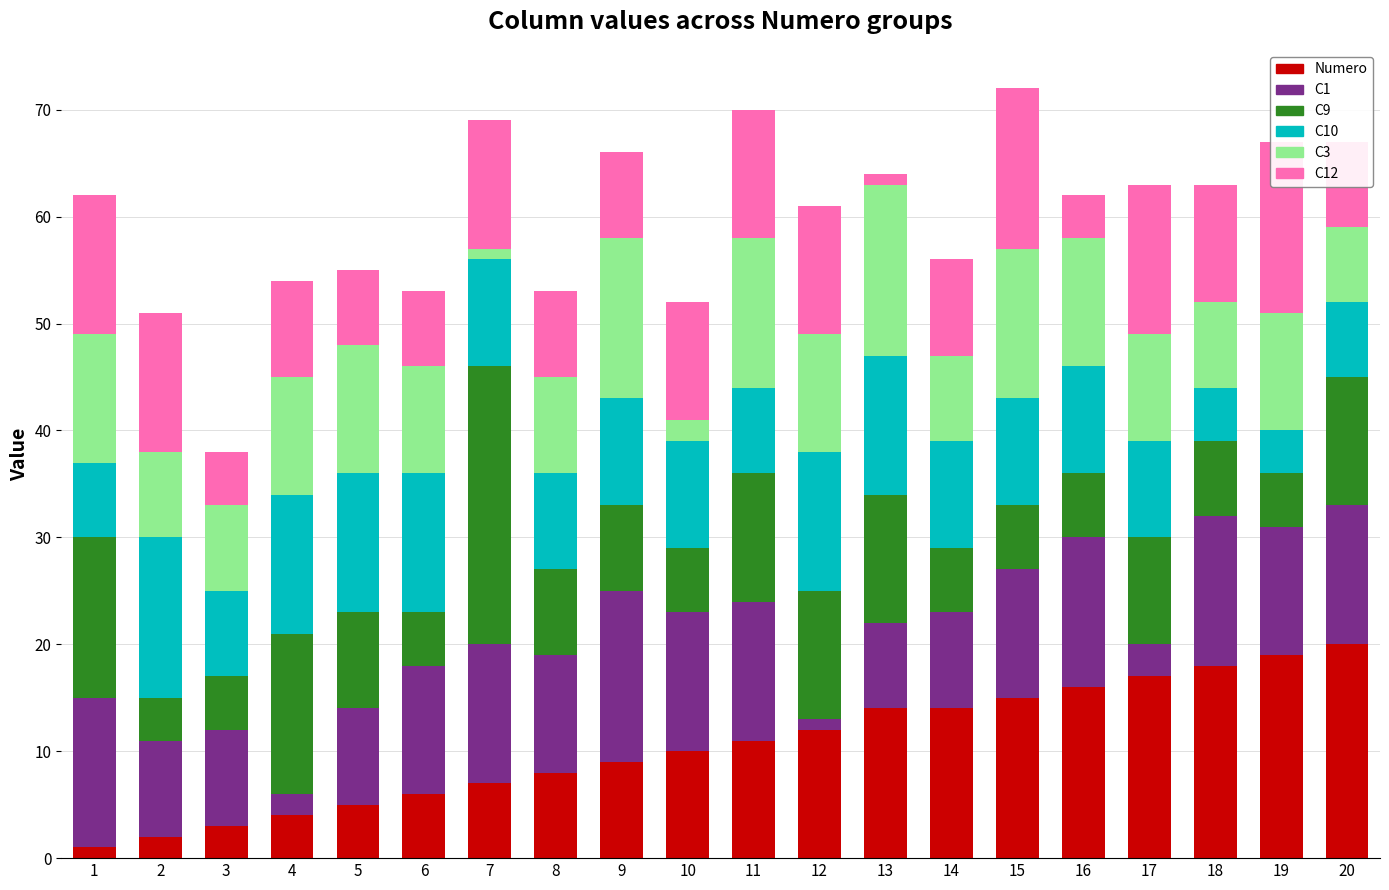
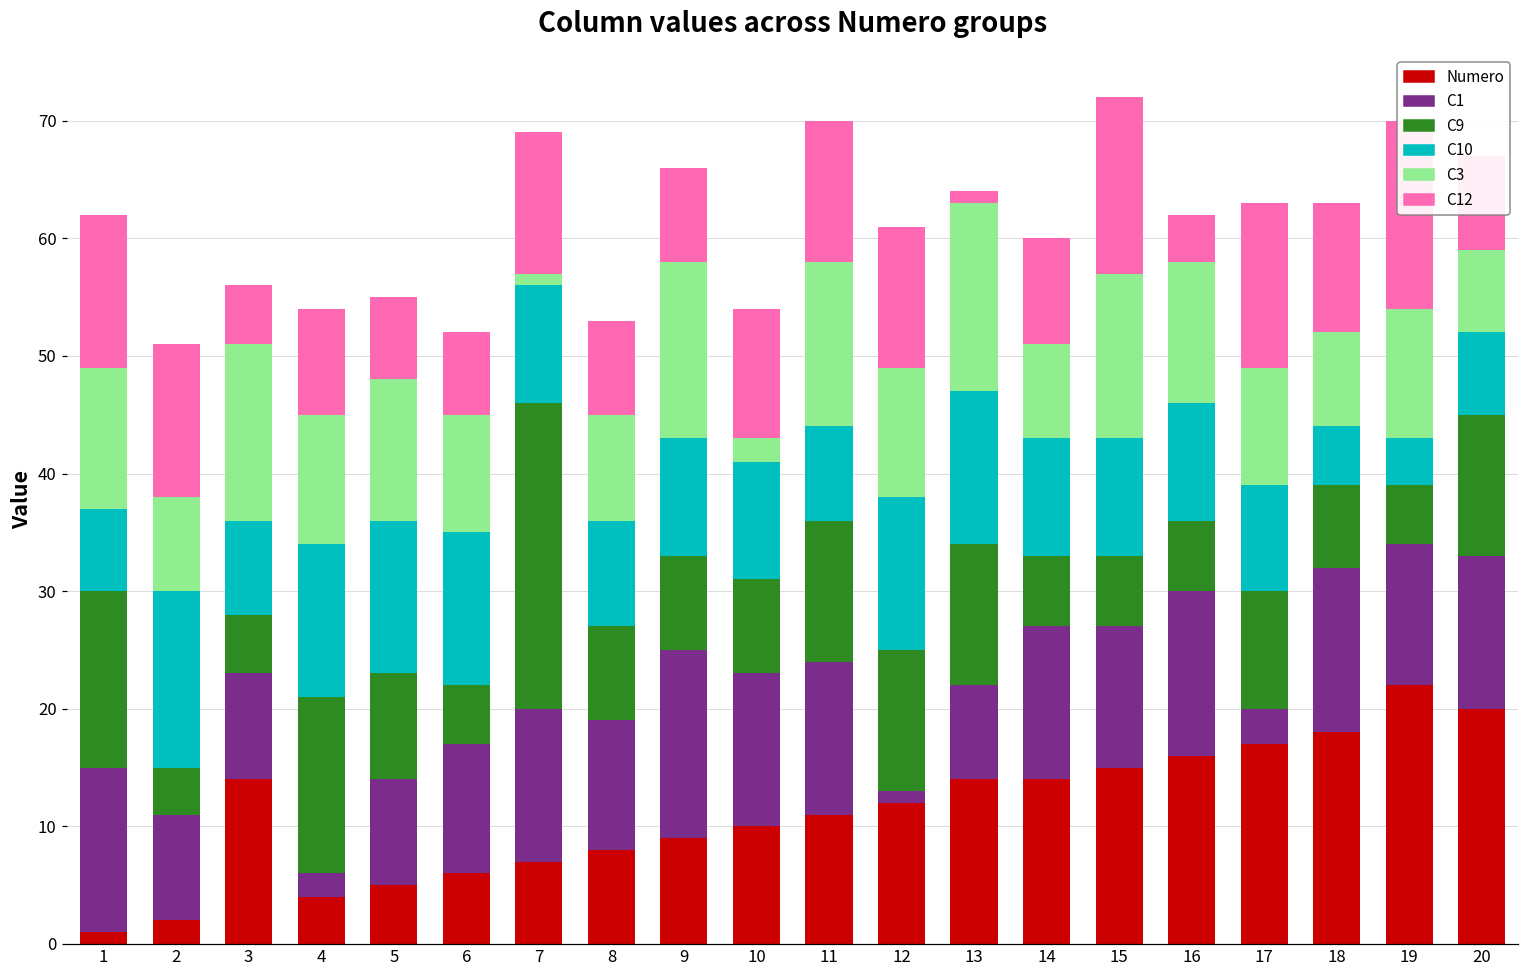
  {
    "Numero": {
      "1": 1,
      "2": 2,
-     "3": 3,
+     "3": 14,
      "4": 4,
      "5": 5,
      "6": 6,
      "7": 7,
      "8": 8,
      "9": 9,
      "10": 10,
      "11": 11,
      "12": 12,
      "13": 14,
      "14": 14,
      "15": 15,
      "16": 16,
      "17": 17,
      "18": 18,
-     "19": 19,
+     "19": 22,
      "20": 20
    },
    "C1": {
      "1": 14,
      "2": 9,
      "3": 9,
      "4": 2,
      "5": 9,
-     "6": 12,
+     "6": 11,
      "7": 13,
      "8": 11,
      "9": 16,
      "10": 13,
      "11": 13,
      "12": 1,
      "13": 8,
-     "14": 9,
+     "14": 13,
      "15": 12,
      "16": 14,
      "17": 3,
      "18": 14,
      "19": 12,
      "20": 13
    },
    "C9": {
      "1": 15,
      "2": 4,
      "3": 5,
      "4": 15,
      "5": 9,
      "6": 5,
      "7": 26,
      "8": 8,
      "9": 8,
-     "10": 6,
+     "10": 8,
      "11": 12,
      "12": 12,
      "13": 12,
      "14": 6,
      "15": 6,
      "16": 6,
      "17": 10,
      "18": 7,
      "19": 5,
      "20": 12
    },
    "C10": {
      "1": 7,
      "2": 15,
      "3": 8,
      "4": 13,
      "5": 13,
      "6": 13,
      "7": 10,
      "8": 9,
      "9": 10,
      "10": 10,
      "11": 8,
      "12": 13,
      "13": 13,
      "14": 10,
      "15": 10,
      "16": 10,
      "17": 9,
      "18": 5,
      "19": 4,
      "20": 7
    },
    "C3": {
      "1": 12,
      "2": 8,
-     "3": 8,
+     "3": 15,
      "4": 11,
      "5": 12,
      "6": 10,
      "7": 1,
      "8": 9,
      "9": 15,
      "10": 2,
      "11": 14,
      "12": 11,
      "13": 16,
      "14": 8,
      "15": 14,
      "16": 12,
      "17": 10,
      "18": 8,
      "19": 11,
      "20": 7
    },
    "C12": {
      "1": 13,
      "2": 13,
      "3": 5,
      "4": 9,
      "5": 7,
      "6": 7,
      "7": 12,
      "8": 8,
      "9": 8,
      "10": 11,
      "11": 12,
      "12": 12,
      "13": 1,
      "14": 9,
      "15": 15,
      "16": 4,
      "17": 14,
      "18": 11
    }
  }
